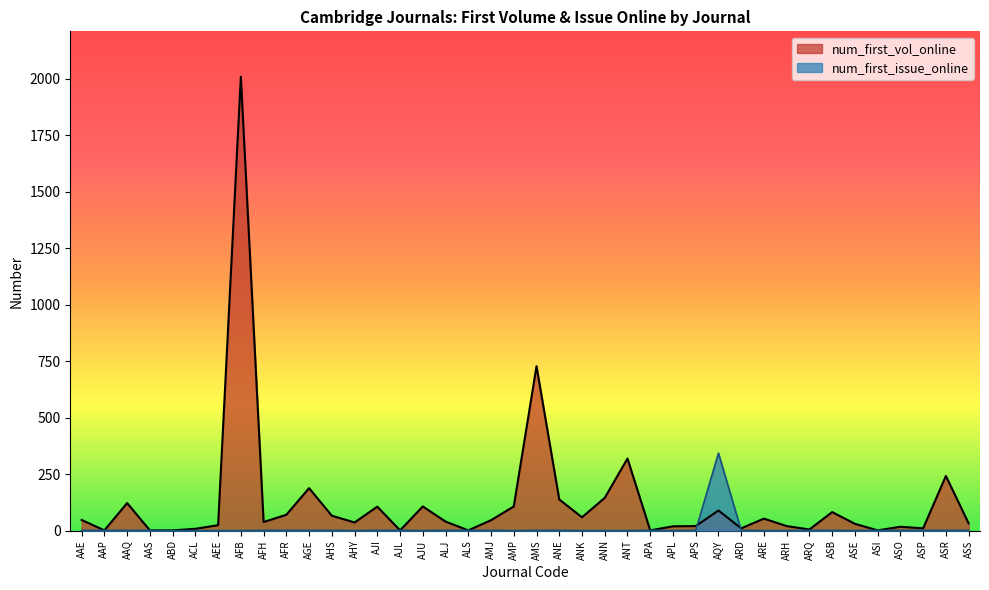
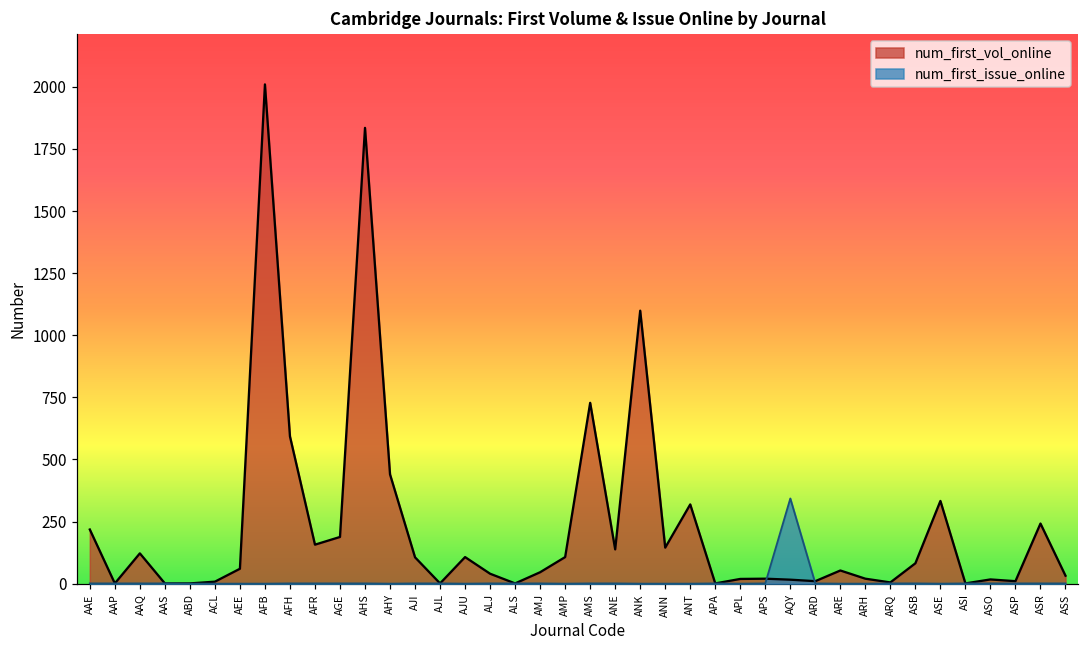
  {
    "num_first_vol_online": {
-     "AAE": 50,
+     "AAE": 220,
      "AAQ": 120,
-     "AEE": 20,
+     "AEE": 60,
      "AFB": 2010,
-     "AFH": 40,
-     "AFR": 70,
+     "AFH": 590,
+     "AFR": 160,
      "AGE": 190,
-     "AHS": 70,
-     "AHY": 40,
+     "AHS": 1840,
+     "AHY": 440,
      "AJI": 110,
      "AJU": 110,
      "ALJ": 40,
      "AMJ": 50,
      "AMP": 110,
      "AMS": 730,
      "ANE": 140,
-     "ANK": 60,
+     "ANK": 1100,
      "ANN": 150,
      "ANT": 320,
      "APL": 20,
      "APS": 20,
-     "AQY": 90,
+     "AQY": 20,
      "ARE": 50,
      "ARH": 20,
      "ASB": 80,
-     "ASE": 30,
+     "ASE": 330,
      "ASO": 20,
      "ASR": 240,
      "ASS": 30
    },
    "num_first_issue_online": {
      "AAE": 0,
      "AAQ": 0,
      "AEE": 0,
      "AFB": 0,
      "AFH": 0,
      "AFR": 0,
      "AGE": 0,
      "AHS": 0,
      "AHY": 0,
      "AJI": 0,
      "AJU": 0,
      "ALJ": 0,
      "AMJ": 0,
      "AMP": 0,
      "AMS": 0,
      "ANE": 0,
      "ANK": 0,
      "ANN": 0,
      "ANT": 0,
      "APL": 0,
      "APS": 0,
      "AQY": 340,
      "ARE": 0,
      "ARH": 0,
      "ASB": 0,
      "ASE": 0,
      "ASO": 0,
      "ASR": 0,
      "ASS": 0
    }
  }
